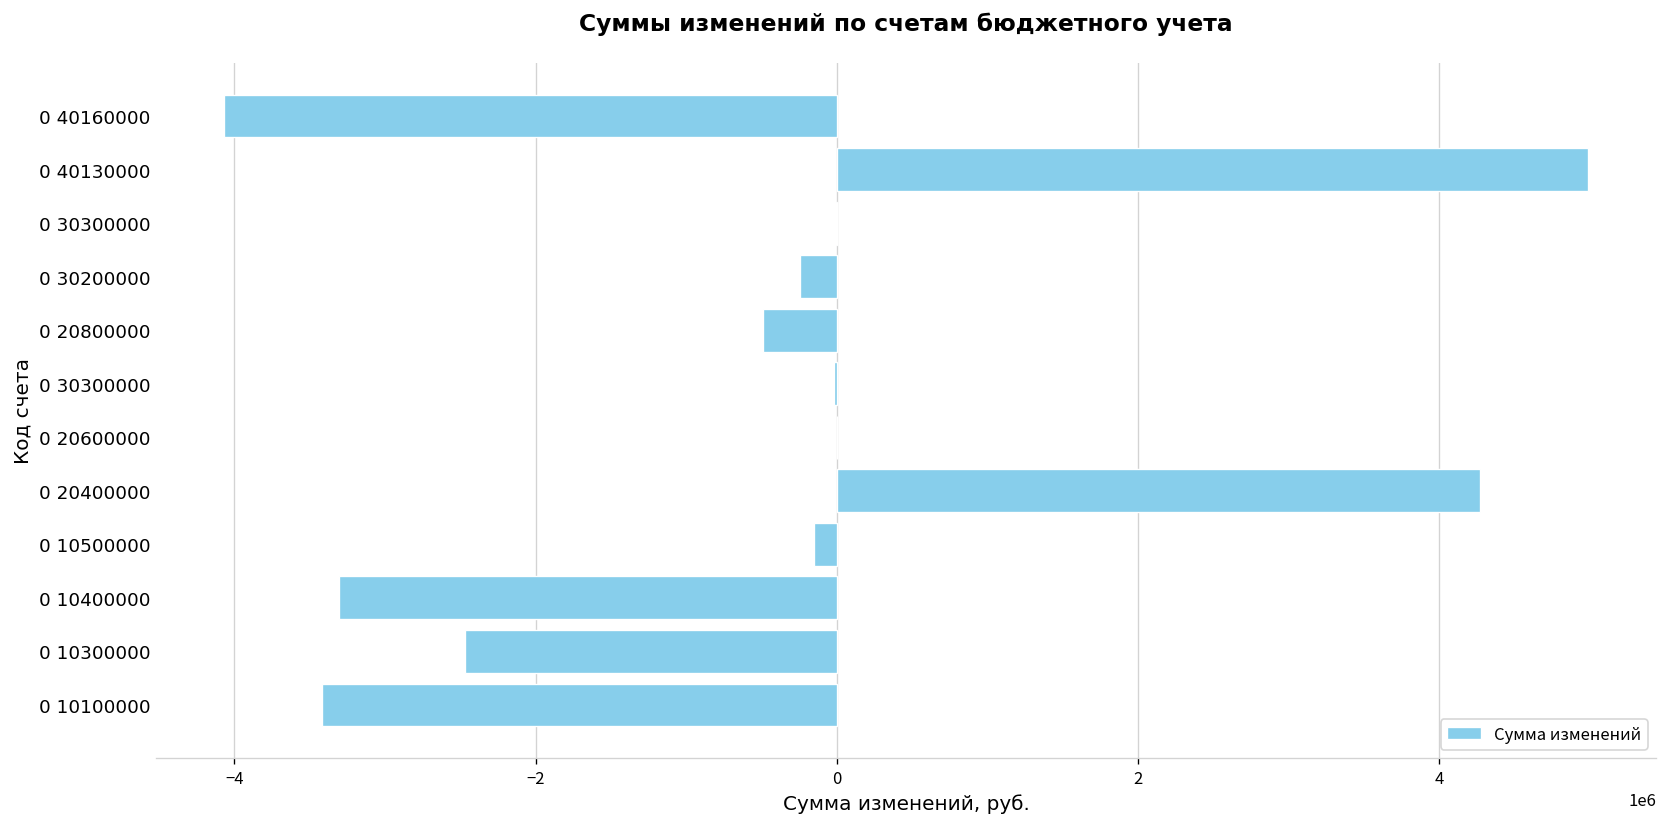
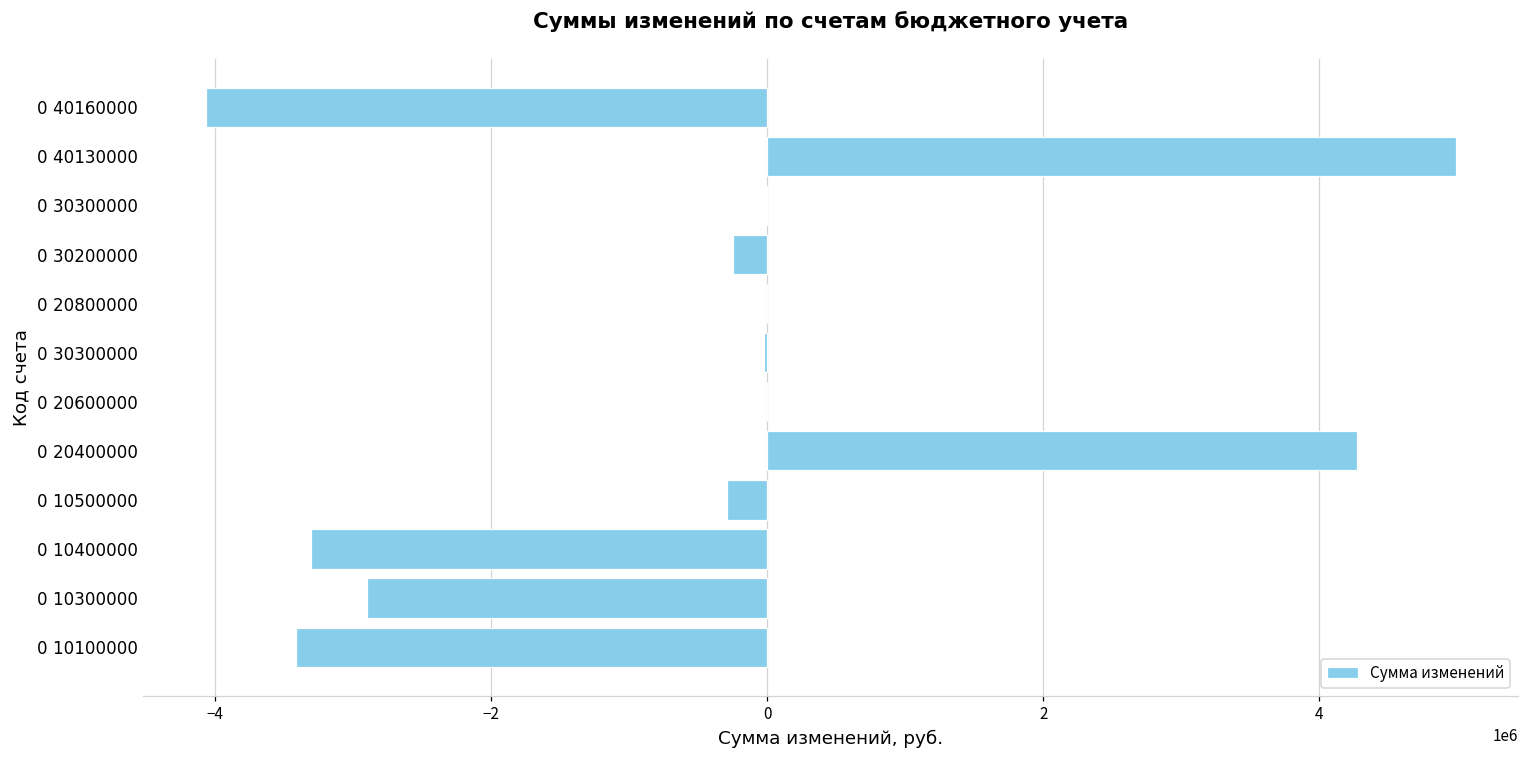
  {
    "0 40160000": -4070000,
    "0 40130000": 4990000,
    "0 30200000": -250000,
-   "0 20800000": -490000,
+   "0 20800000": 0,
    "0 20400000": 4270000,
-   "0 10500000": -160000,
+   "0 10500000": -290000,
    "0 10400000": -3310000,
-   "0 10300000": -2470000,
+   "0 10300000": -2900000,
    "0 10100000": -3420000
  }
